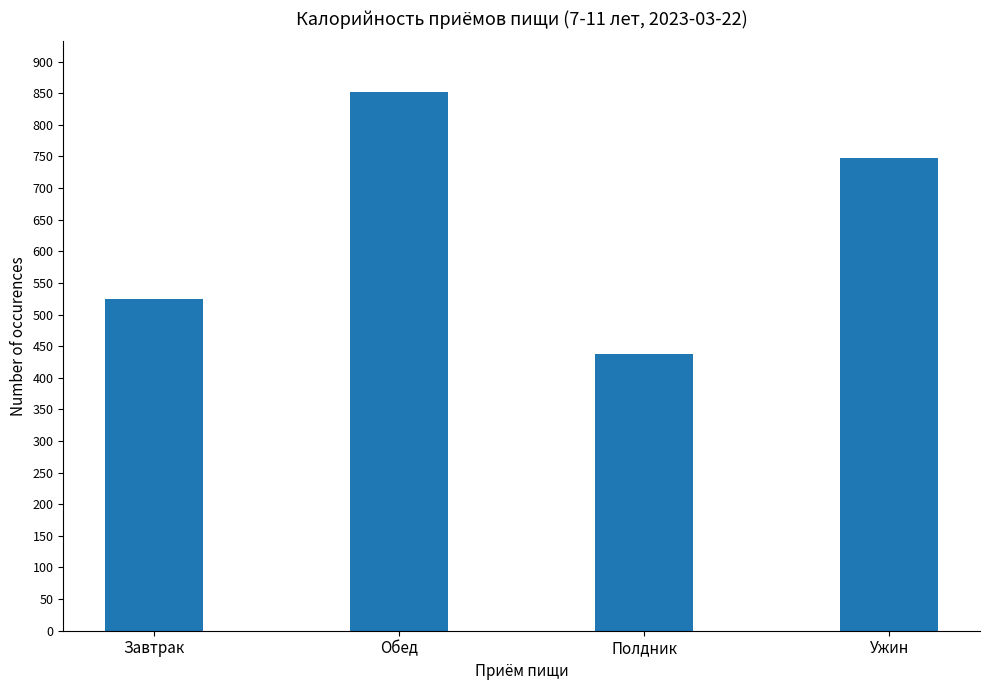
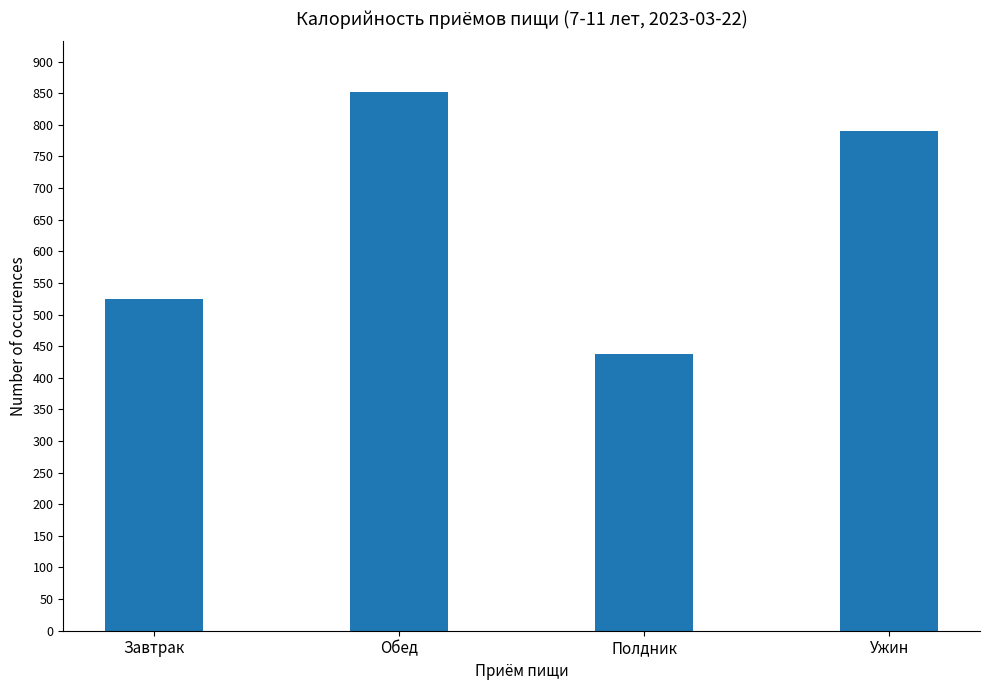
  {
    "Завтрак": 530,
    "Обед": 850,
    "Полдник": 440,
-   "Ужин": 750
+   "Ужин": 790
  }
